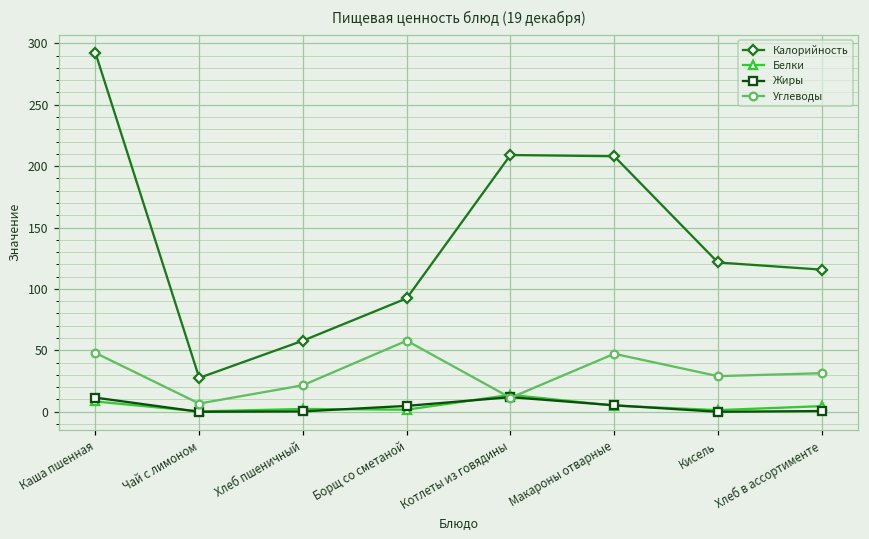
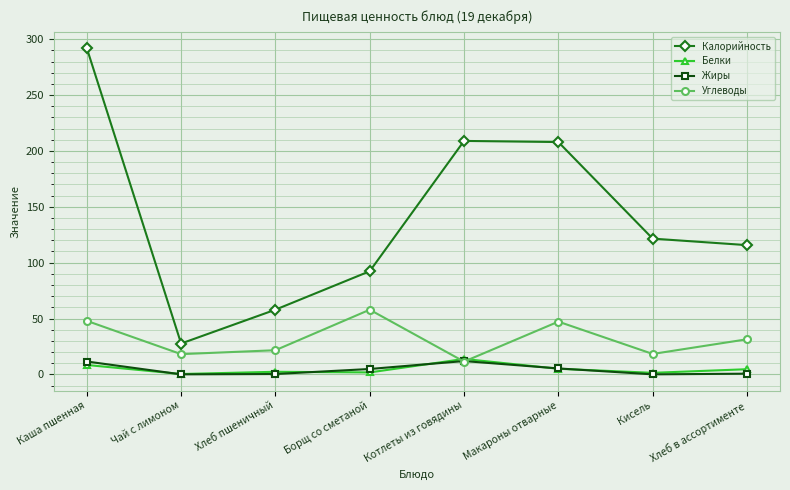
  {
    "Белки": {
      "Каша пшенная": 8,
      "Борщ со сметаной": 2,
      "Хлеб в ассортименте": 5
    },
    "Углеводы": {
      "Каша пшенная": 48,
-     "Чай с лимоном": 7,
+     "Чай с лимоном": 18,
      "Хлеб пшеничный": 22,
      "Борщ со сметаной": 58,
      "Макароны отварные": 47,
-     "Кисель": 29,
+     "Кисель": 18,
      "Хлеб в ассортименте": 31
    }
  }
